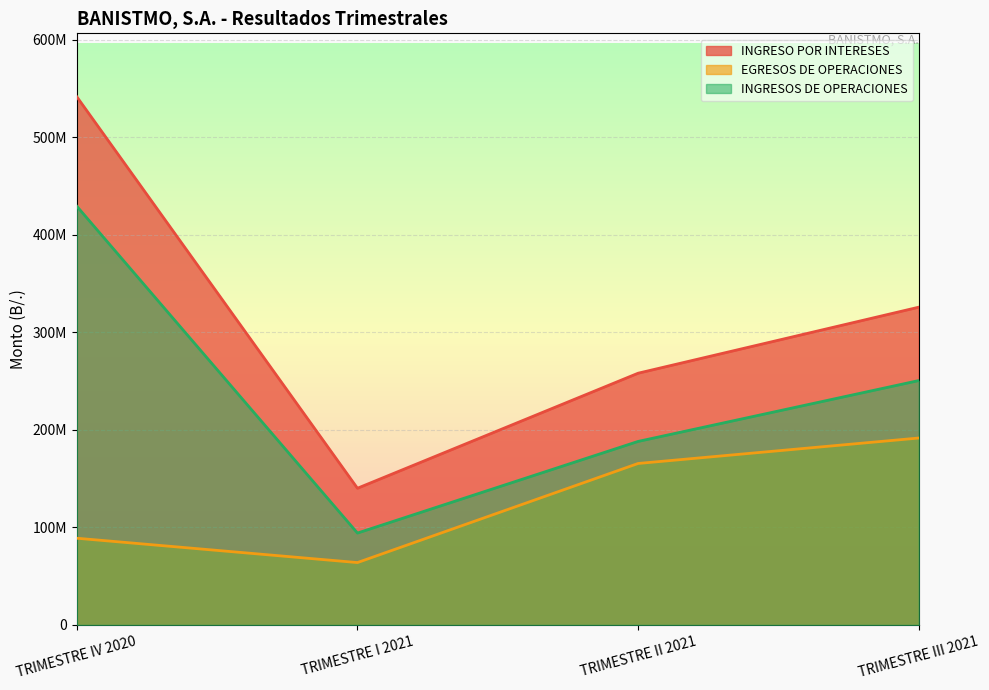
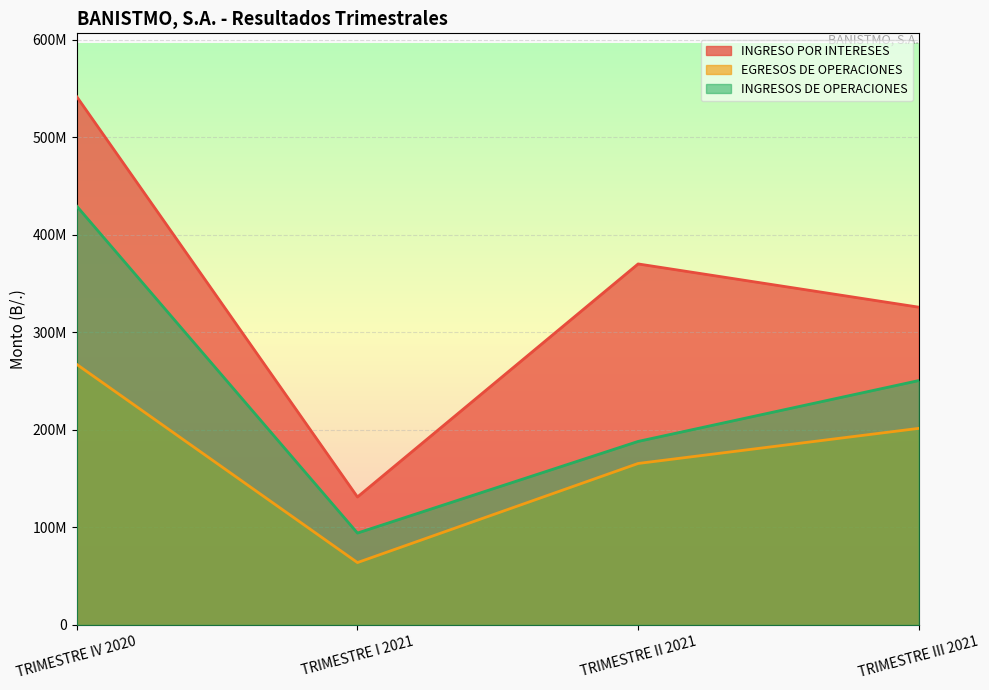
  {
    "INGRESO POR INTERESES": {
      "TRIMESTRE IV 2020": 540000000,
-     "TRIMESTRE I 2021": 140000000,
-     "TRIMESTRE II 2021": 260000000,
+     "TRIMESTRE I 2021": 130000000,
+     "TRIMESTRE II 2021": 370000000,
      "TRIMESTRE III 2021": 330000000
    },
    "EGRESOS DE OPERACIONES": {
-     "TRIMESTRE IV 2020": 90000000,
+     "TRIMESTRE IV 2020": 270000000,
      "TRIMESTRE I 2021": 60000000,
      "TRIMESTRE II 2021": 170000000,
-     "TRIMESTRE III 2021": 190000000
+     "TRIMESTRE III 2021": 200000000
    },
    "INGRESOS DE OPERACIONES": {
      "TRIMESTRE IV 2020": 430000000,
      "TRIMESTRE I 2021": 90000000,
      "TRIMESTRE II 2021": 190000000,
      "TRIMESTRE III 2021": 250000000
    }
  }
